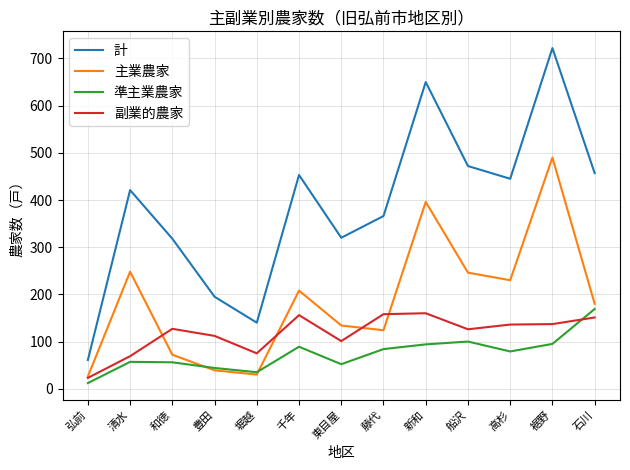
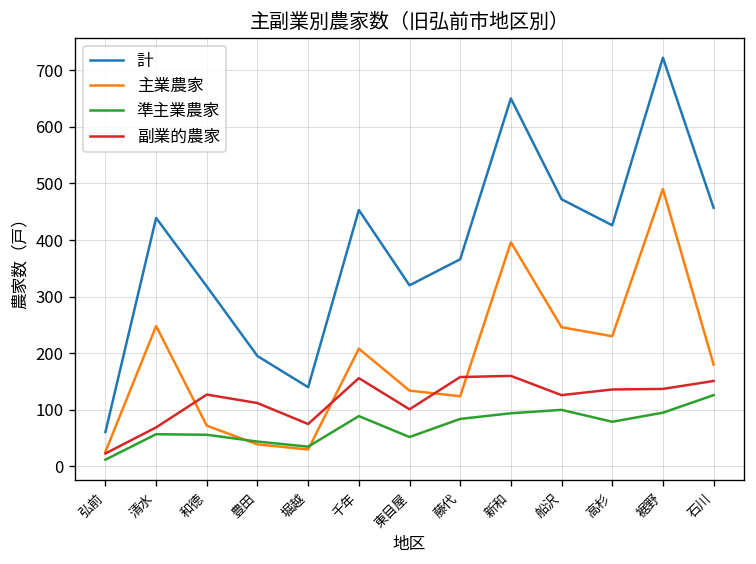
  {
    "計": {
      "弘前": 60,
-     "清水": 420,
+     "清水": 440,
      "和徳": 320,
      "豊田": 200,
      "堀越": 140,
      "千年": 450,
      "東目屋": 320,
      "藤代": 370,
      "新和": 650,
      "船沢": 470,
-     "高杉": 450,
+     "高杉": 430,
      "裾野": 720,
      "石川": 460
    },
    "主業農家": {
      "清水": 250,
      "和徳": 70,
      "千年": 210,
      "東目屋": 130,
      "藤代": 120,
      "新和": 400,
      "船沢": 250,
      "高杉": 230,
      "裾野": 490,
      "石川": 180
    },
    "準主業農家": {
      "弘前": 10,
      "清水": 60,
      "和徳": 60,
      "千年": 90,
      "東目屋": 50,
      "藤代": 80,
      "新和": 90,
      "船沢": 100,
      "高杉": 80,
      "裾野": 100,
-     "石川": 170
+     "石川": 130
    },
    "副業的農家": {
      "清水": 70,
      "和徳": 130,
      "豊田": 110,
      "堀越": 80,
      "千年": 160,
      "東目屋": 100,
      "藤代": 160,
      "新和": 160,
      "船沢": 130,
      "高杉": 140,
      "裾野": 140,
      "石川": 150
    }
  }
